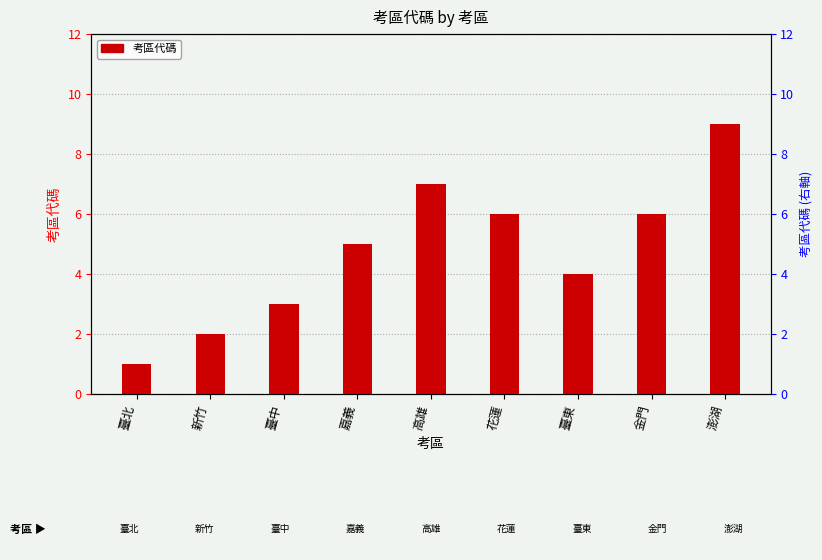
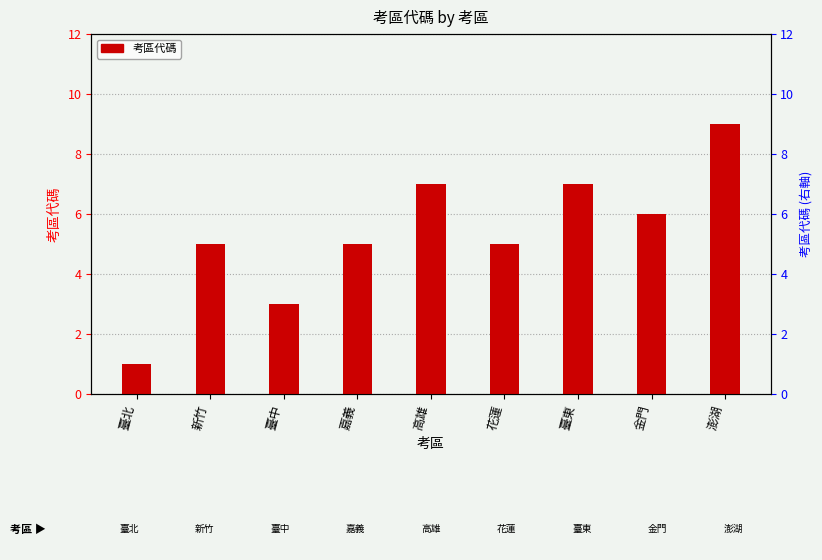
  {
    "臺北": 1,
-   "新竹": 2,
+   "新竹": 5,
    "臺中": 3,
    "嘉義": 5,
    "高雄": 7,
-   "花蓮": 6,
-   "臺東": 4,
+   "花蓮": 5,
+   "臺東": 7,
    "金門": 6,
    "澎湖": 9
  }
